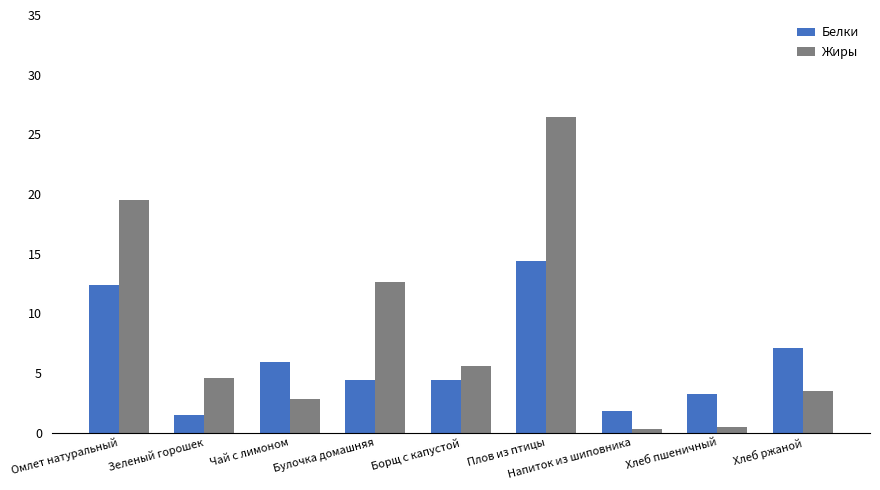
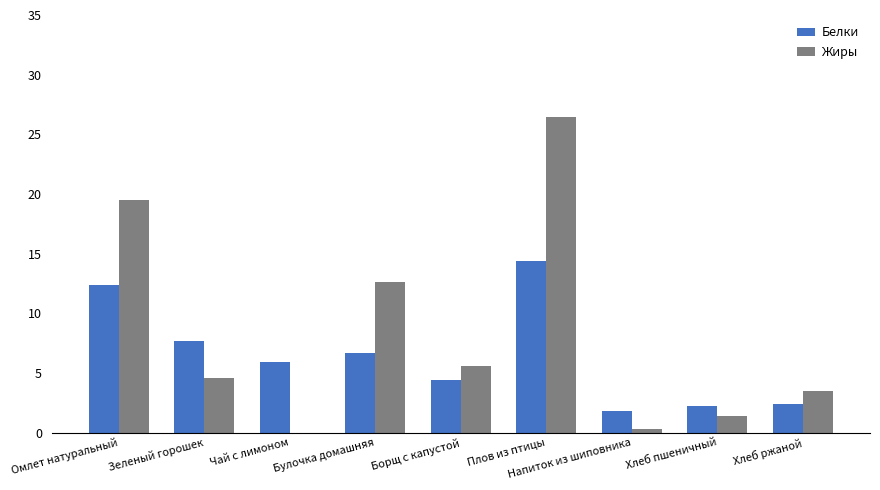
  {
    "Белки": {
      "Омлет натуральный": 12.4,
-     "Зеленый горошек": 1.5,
+     "Зеленый горошек": 7.7,
      "Чай с лимоном": 5.9,
-     "Булочка домашняя": 4.4,
+     "Булочка домашняя": 6.7,
      "Борщ с капустой": 4.4,
      "Плов из птицы": 14.4,
      "Напиток из шиповника": 1.8,
-     "Хлеб пшеничный": 3.2,
-     "Хлеб ржаной": 7.1
+     "Хлеб пшеничный": 2.2,
+     "Хлеб ржаной": 2.4
    },
    "Жиры": {
      "Омлет натуральный": 19.5,
      "Зеленый горошек": 4.6,
-     "Чай с лимоном": 2.8,
+     "Чай с лимоном": 0.0,
      "Булочка домашняя": 12.6,
      "Борщ с капустой": 5.6,
      "Плов из птицы": 26.5,
      "Напиток из шиповника": 0.3,
-     "Хлеб пшеничный": 0.5,
+     "Хлеб пшеничный": 1.4,
      "Хлеб ржаной": 3.5
    }
  }
